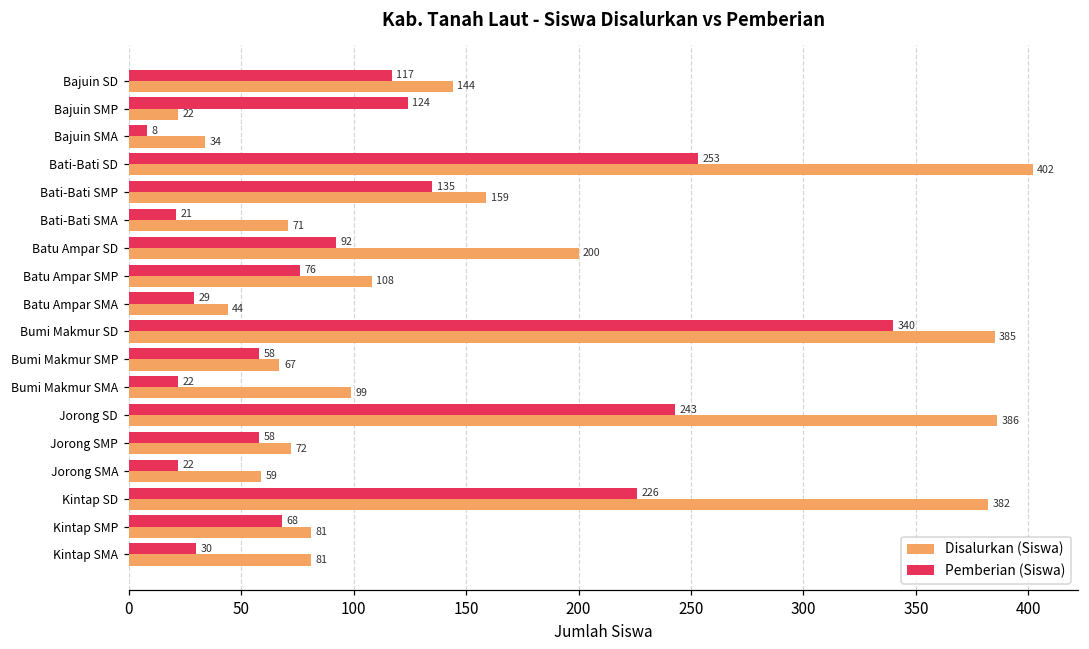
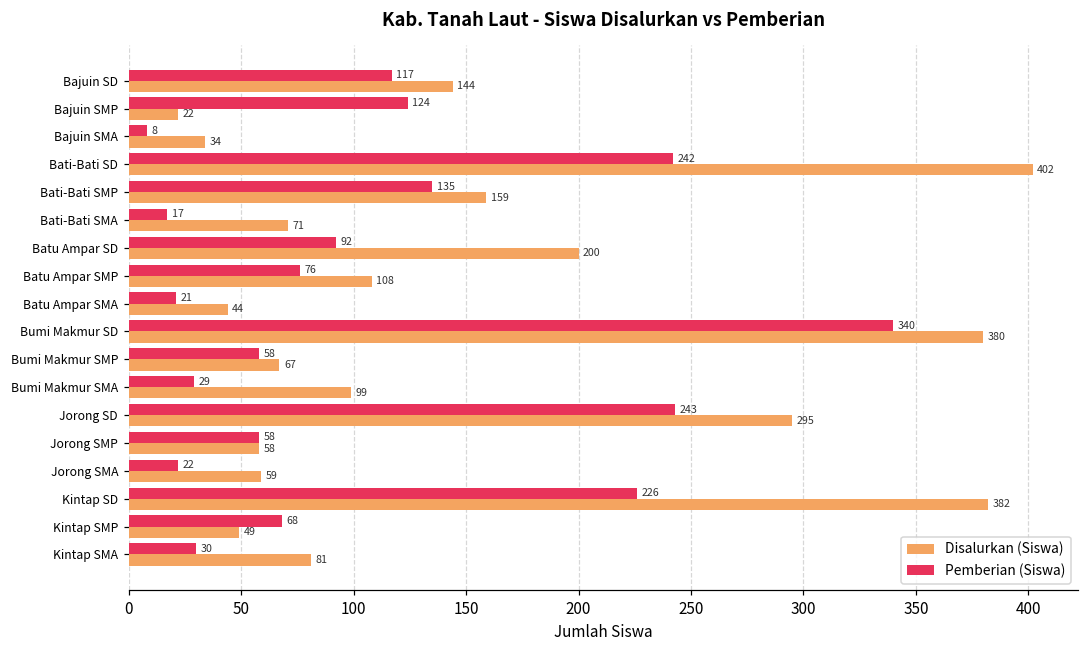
  {
    "Disalurkan (Siswa)": {
      "Bajuin SD": 144,
      "Bajuin SMP": 22,
      "Bajuin SMA": 34,
      "Bati-Bati SD": 402,
      "Bati-Bati SMP": 159,
      "Bati-Bati SMA": 71,
      "Batu Ampar SD": 200,
      "Batu Ampar SMP": 108,
      "Batu Ampar SMA": 44,
-     "Bumi Makmur SD": 385,
+     "Bumi Makmur SD": 380,
      "Bumi Makmur SMP": 67,
      "Bumi Makmur SMA": 99,
-     "Jorong SD": 386,
-     "Jorong SMP": 72,
+     "Jorong SD": 295,
+     "Jorong SMP": 58,
      "Jorong SMA": 59,
      "Kintap SD": 382,
-     "Kintap SMP": 81,
+     "Kintap SMP": 49,
      "Kintap SMA": 81
    },
    "Pemberian (Siswa)": {
      "Bajuin SD": 117,
      "Bajuin SMP": 124,
      "Bajuin SMA": 8,
-     "Bati-Bati SD": 253,
+     "Bati-Bati SD": 242,
      "Bati-Bati SMP": 135,
-     "Bati-Bati SMA": 21,
+     "Bati-Bati SMA": 17,
      "Batu Ampar SD": 92,
      "Batu Ampar SMP": 76,
-     "Batu Ampar SMA": 29,
+     "Batu Ampar SMA": 21,
      "Bumi Makmur SD": 340,
      "Bumi Makmur SMP": 58,
-     "Bumi Makmur SMA": 22,
+     "Bumi Makmur SMA": 29,
      "Jorong SD": 243,
      "Jorong SMP": 58,
      "Jorong SMA": 22,
      "Kintap SD": 226,
      "Kintap SMP": 68,
      "Kintap SMA": 30
    }
  }
